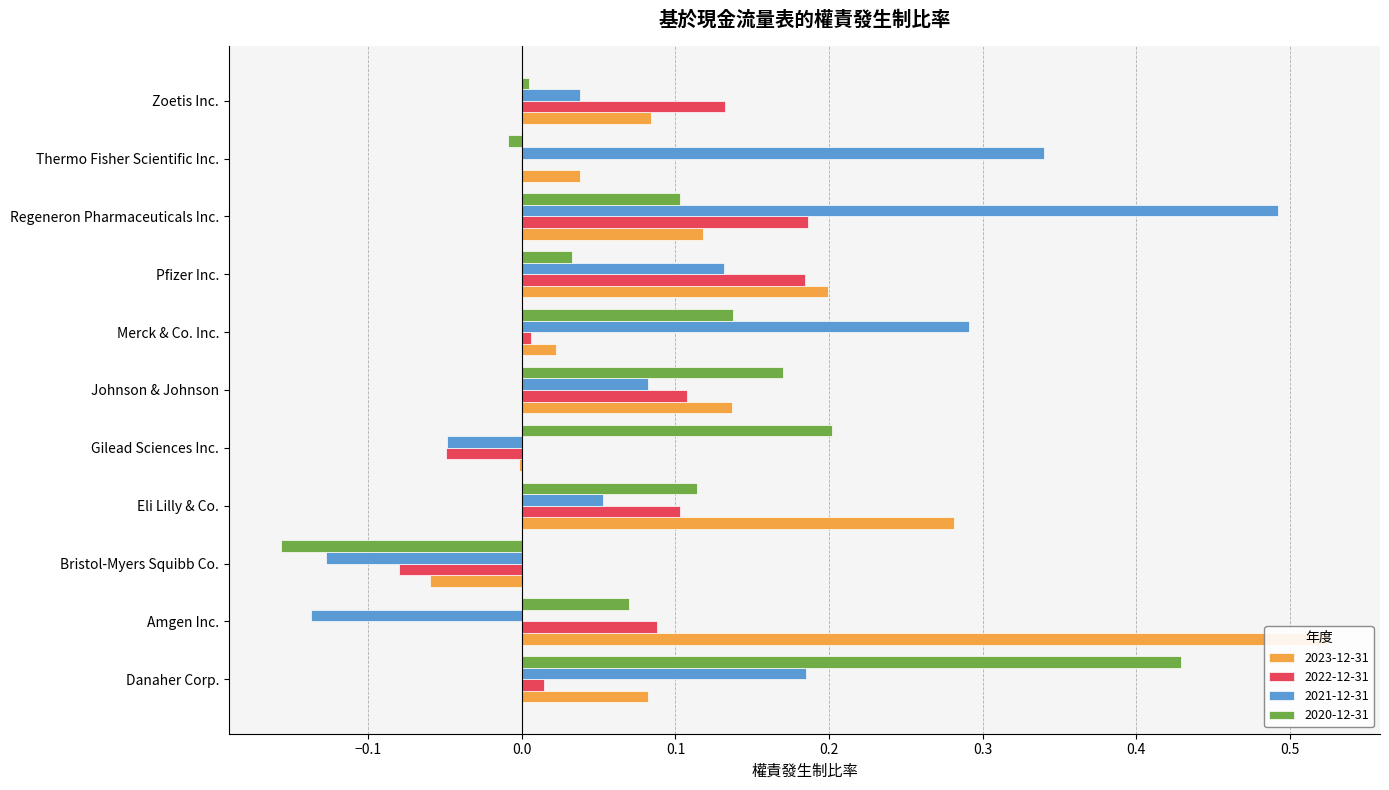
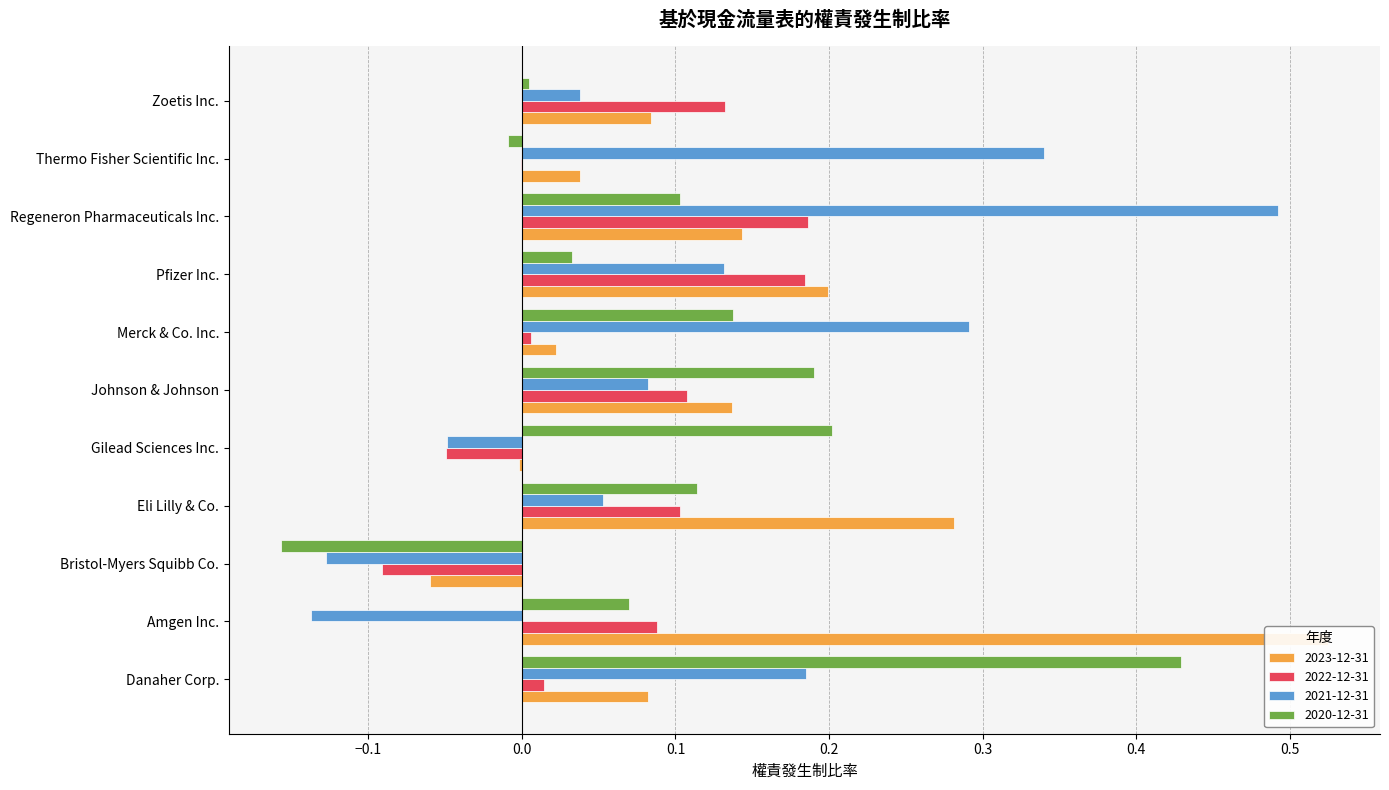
  {
    "2023-12-31": {
      "Zoetis Inc.": 0.084,
      "Thermo Fisher Scientific Inc.": 0.038,
-     "Regeneron Pharmaceuticals Inc.": 0.118,
+     "Regeneron Pharmaceuticals Inc.": 0.144,
      "Pfizer Inc.": 0.200,
      "Merck & Co. Inc.": 0.022,
      "Johnson & Johnson": 0.137,
      "Gilead Sciences Inc.": -0.002,
      "Eli Lilly & Co.": 0.281,
      "Bristol-Myers Squibb Co.": -0.060,
      "Danaher Corp.": 0.082
    },
    "2022-12-31": {
      "Zoetis Inc.": 0.133,
      "Regeneron Pharmaceuticals Inc.": 0.186,
      "Pfizer Inc.": 0.185,
      "Merck & Co. Inc.": 0.006,
      "Johnson & Johnson": 0.108,
      "Gilead Sciences Inc.": -0.050,
      "Eli Lilly & Co.": 0.103,
-     "Bristol-Myers Squibb Co.": -0.080,
+     "Bristol-Myers Squibb Co.": -0.091,
      "Amgen Inc.": 0.088,
      "Danaher Corp.": 0.014
    },
    "2021-12-31": {
      "Zoetis Inc.": 0.038,
      "Thermo Fisher Scientific Inc.": 0.340,
      "Regeneron Pharmaceuticals Inc.": 0.492,
      "Pfizer Inc.": 0.132,
      "Merck & Co. Inc.": 0.291,
      "Johnson & Johnson": 0.082,
      "Gilead Sciences Inc.": -0.049,
      "Eli Lilly & Co.": 0.053,
      "Bristol-Myers Squibb Co.": -0.127,
      "Amgen Inc.": -0.137,
      "Danaher Corp.": 0.185
    },
    "2020-12-31": {
      "Zoetis Inc.": 0.005,
      "Thermo Fisher Scientific Inc.": -0.01,
      "Regeneron Pharmaceuticals Inc.": 0.103,
      "Pfizer Inc.": 0.033,
      "Merck & Co. Inc.": 0.138,
-     "Johnson & Johnson": 0.17,
+     "Johnson & Johnson": 0.19,
      "Gilead Sciences Inc.": 0.202,
      "Eli Lilly & Co.": 0.114,
      "Bristol-Myers Squibb Co.": -0.157,
      "Amgen Inc.": 0.07,
      "Danaher Corp.": 0.43
    }
  }
